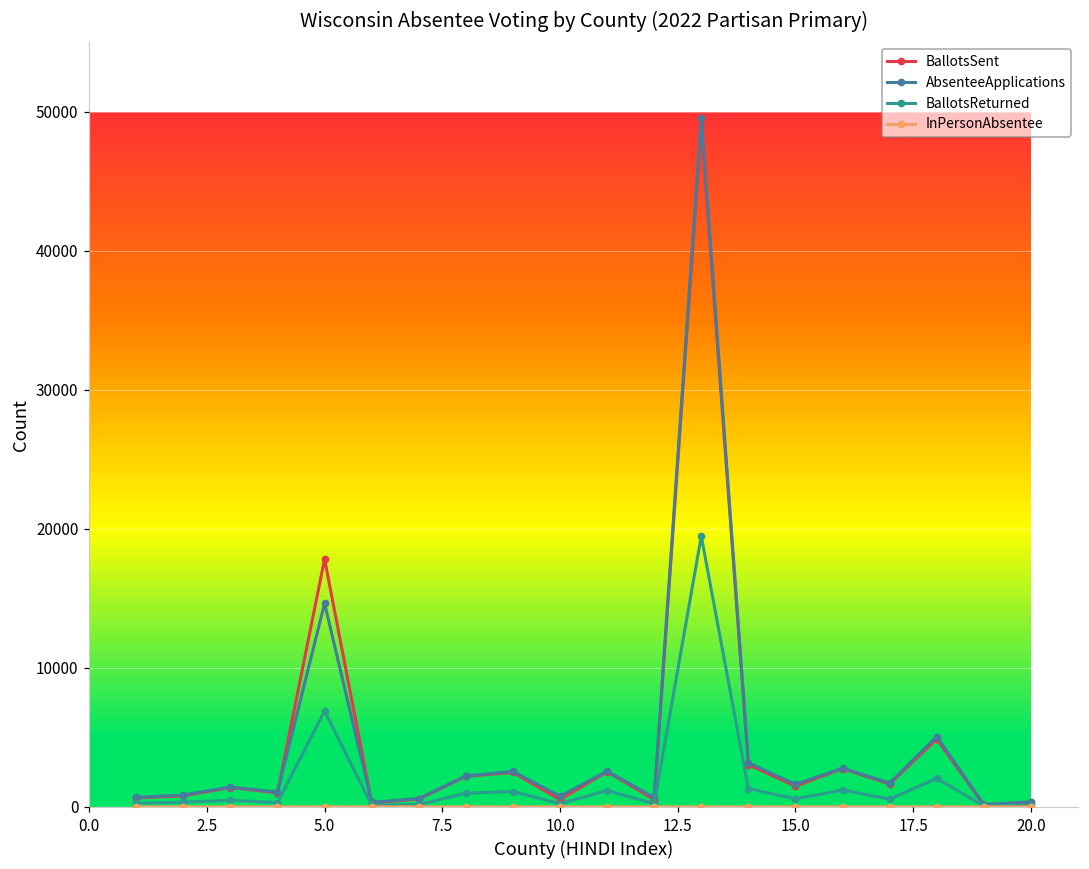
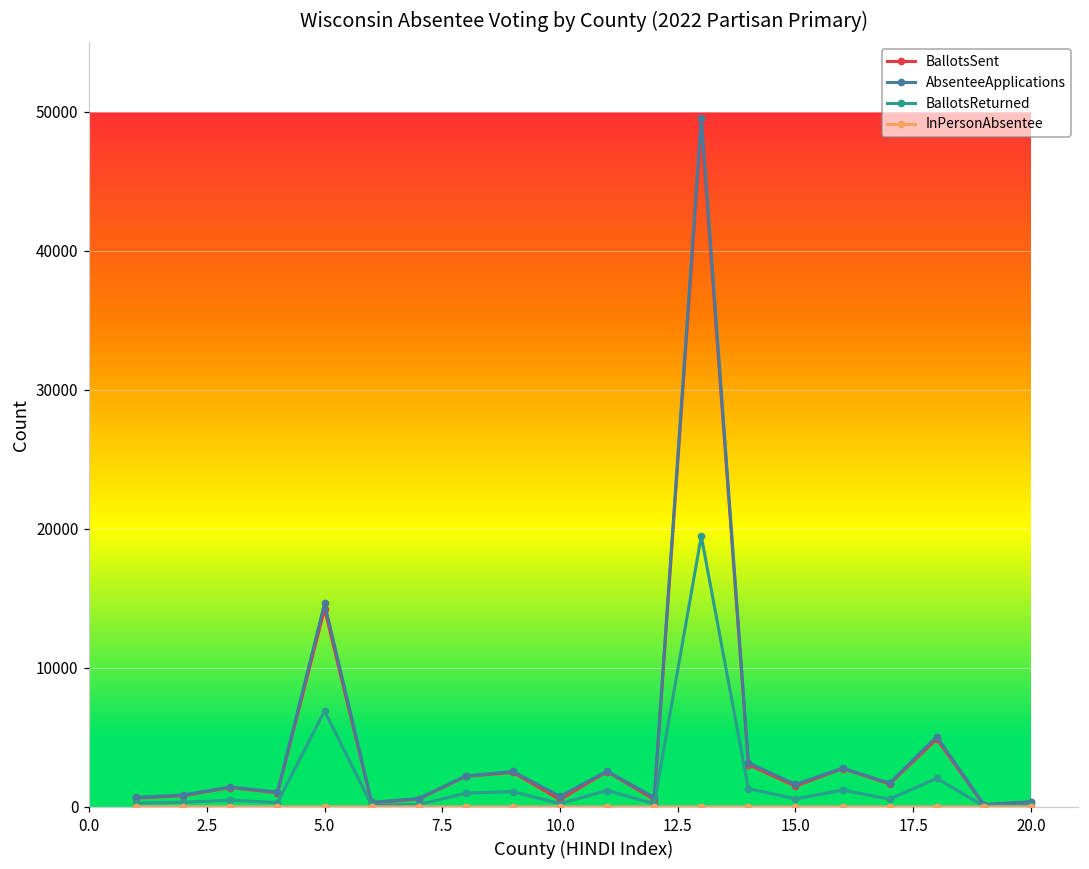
  {
    "BallotsSent": {
-     "5.0": 17800,
+     "5.0": 14200,
      "10.0": 500
    },
    "InPersonAbsentee": {
      "5.0": 0,
      "10.0": 0,
      "15.0": 0
    }
  }
